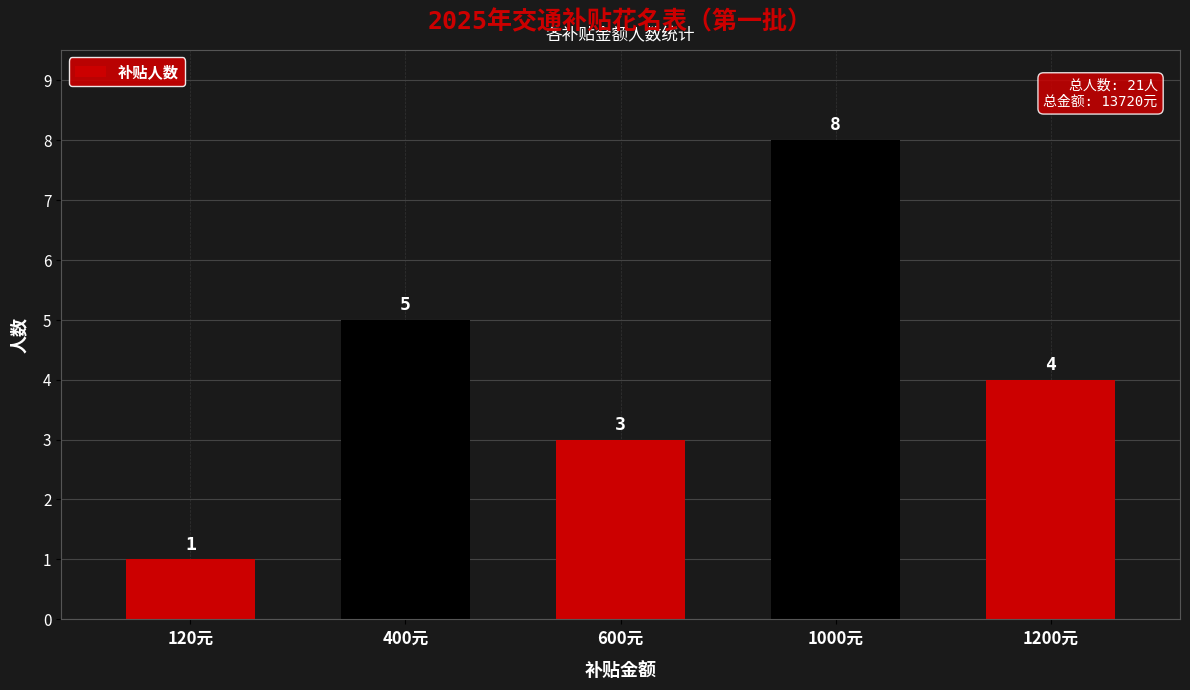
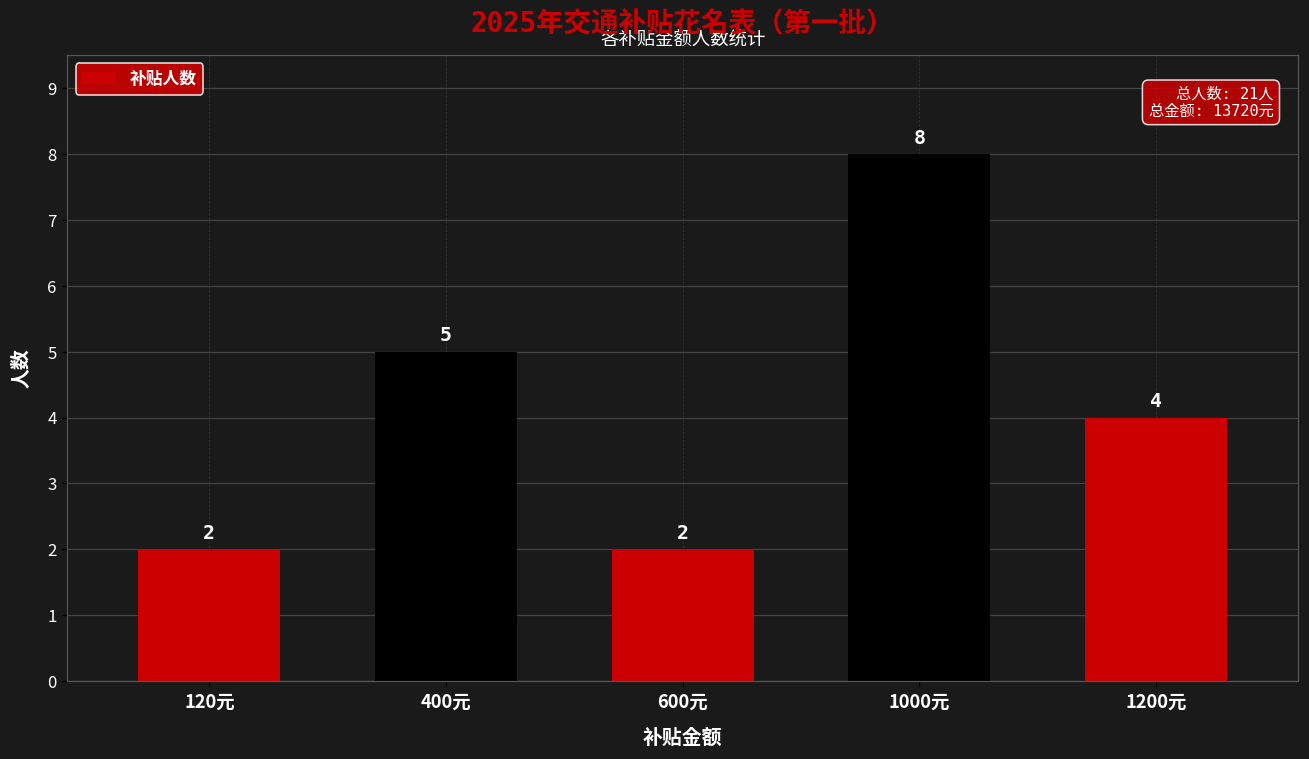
  {
-   "120元": 1,
+   "120元": 2,
    "400元": 5,
-   "600元": 3,
+   "600元": 2,
    "1000元": 8,
    "1200元": 4
  }
